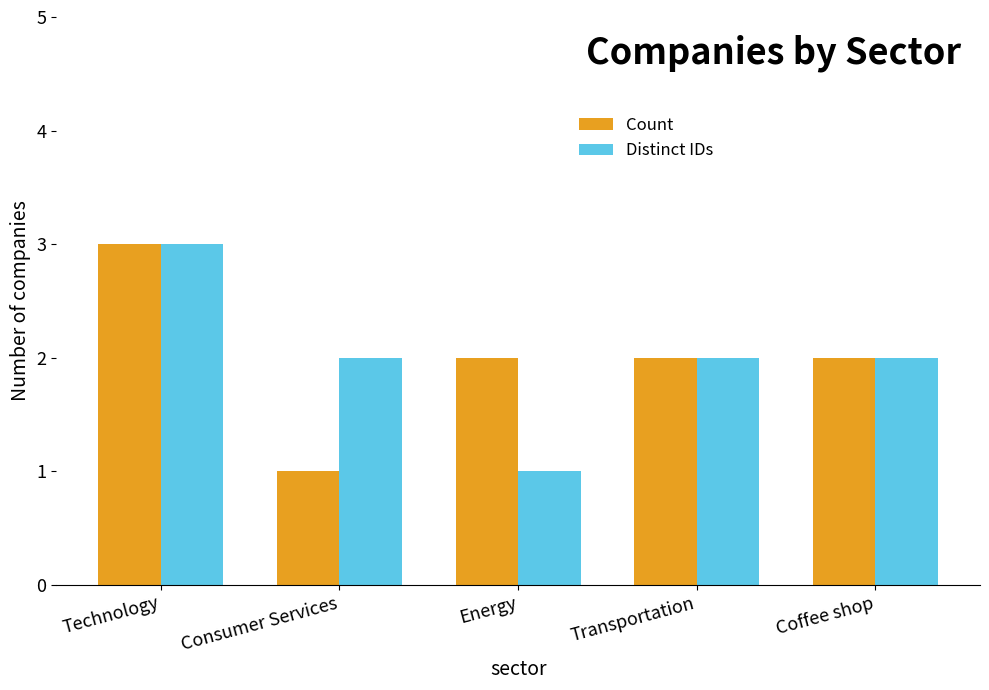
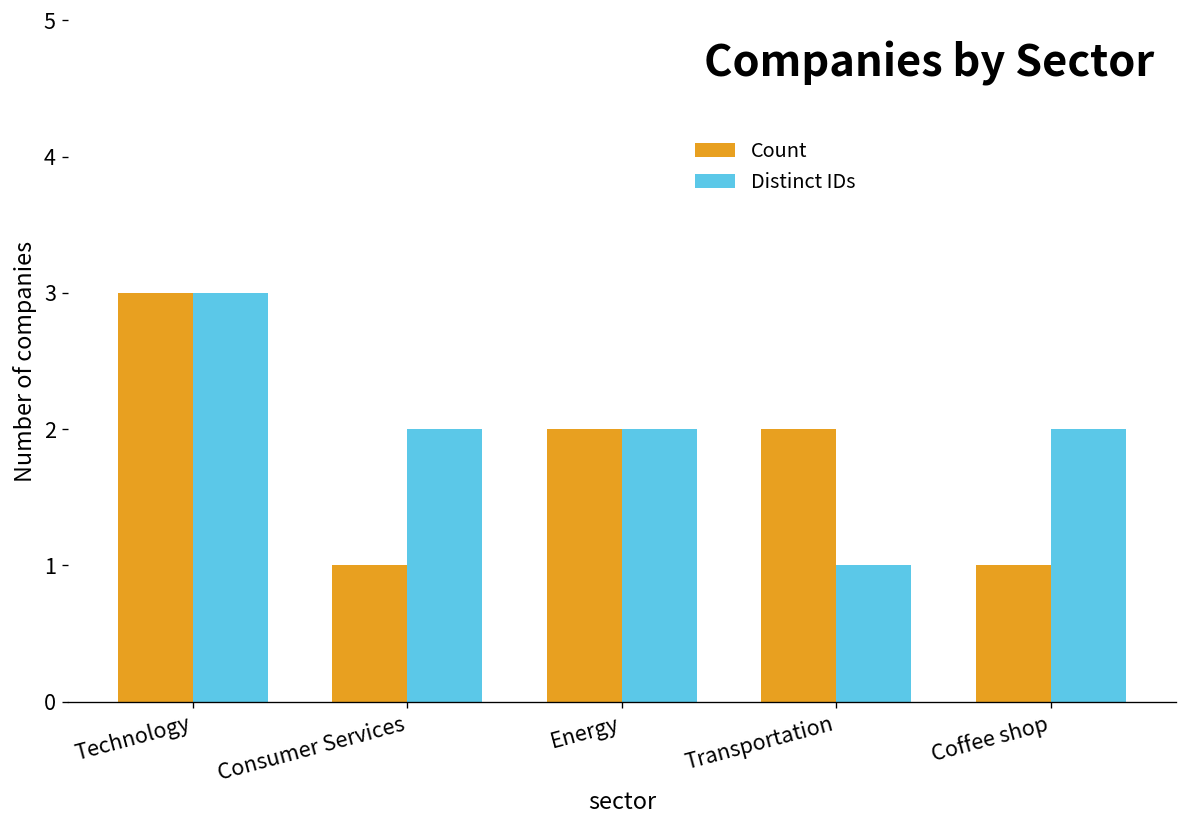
  {
    "Count": {
      "Technology": 3,
      "Consumer Services": 1,
      "Energy": 2,
      "Transportation": 2,
-     "Coffee shop": 2
+     "Coffee shop": 1
    },
    "Distinct IDs": {
      "Technology": 3,
      "Consumer Services": 2,
-     "Energy": 1,
-     "Transportation": 2,
+     "Energy": 2,
+     "Transportation": 1,
      "Coffee shop": 2
    }
  }
